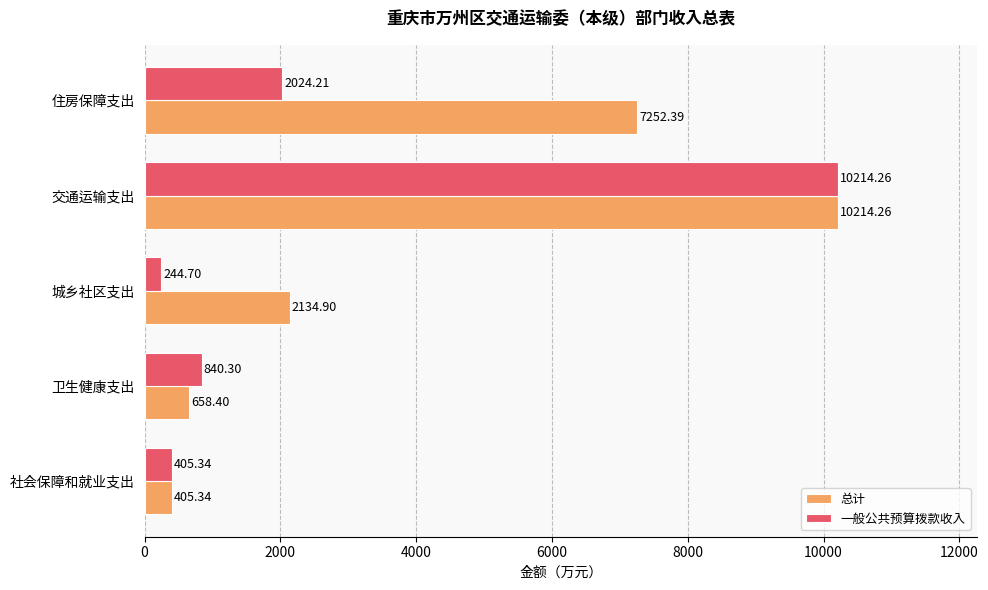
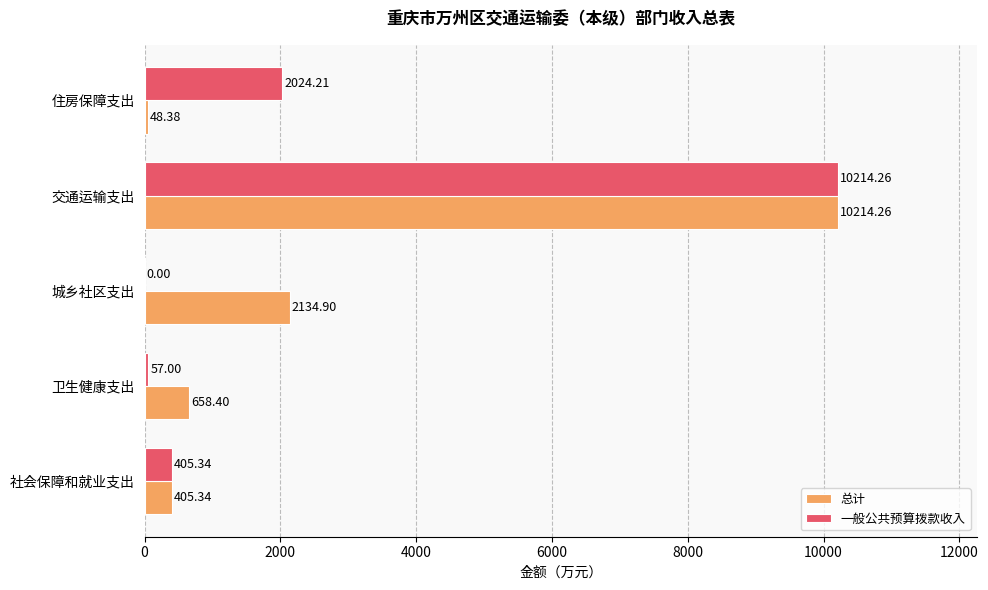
  {
    "总计": {
-     "住房保障支出": 7252.39,
+     "住房保障支出": 48.38,
      "交通运输支出": 10214.26,
      "城乡社区支出": 2134.90,
      "卫生健康支出": 658.40,
      "社会保障和就业支出": 405.34
    },
    "一般公共预算拨款收入": {
      "住房保障支出": 2024.21,
      "交通运输支出": 10214.26,
-     "城乡社区支出": 244.70,
-     "卫生健康支出": 840.30,
+     "城乡社区支出": 0.00,
+     "卫生健康支出": 57.00,
      "社会保障和就业支出": 405.34
    }
  }
